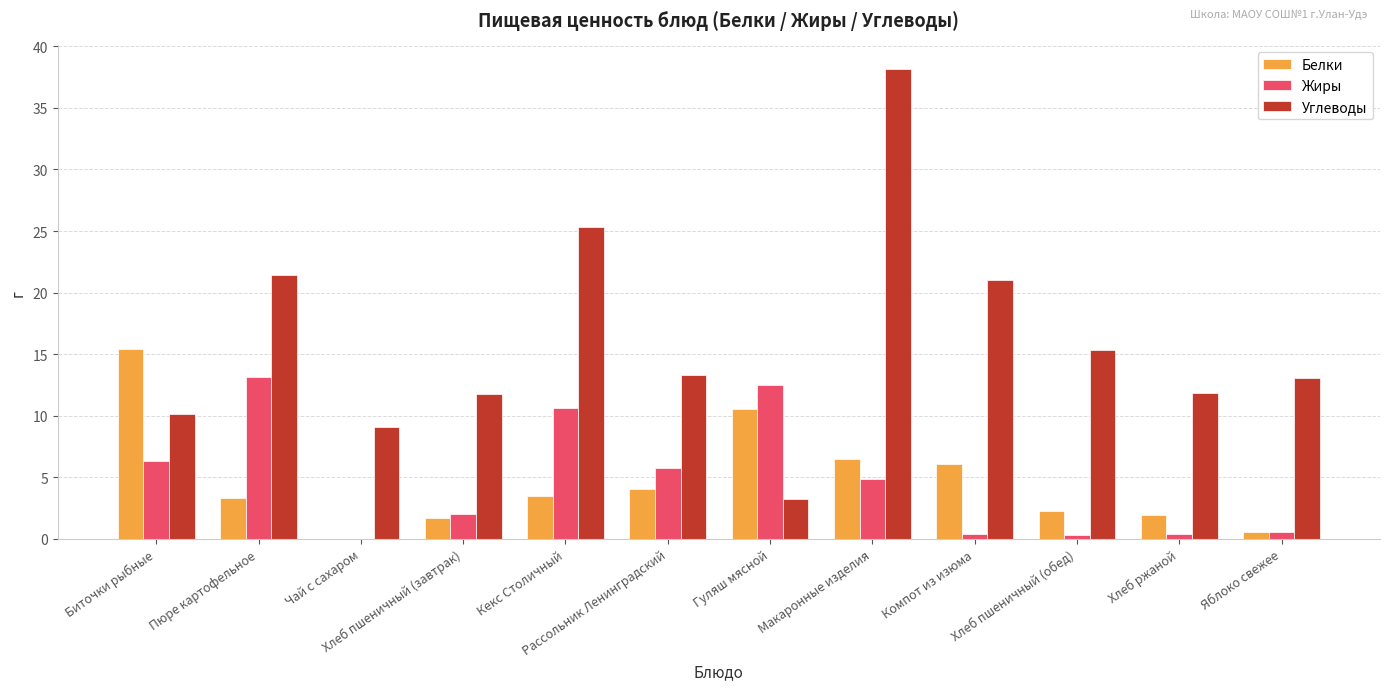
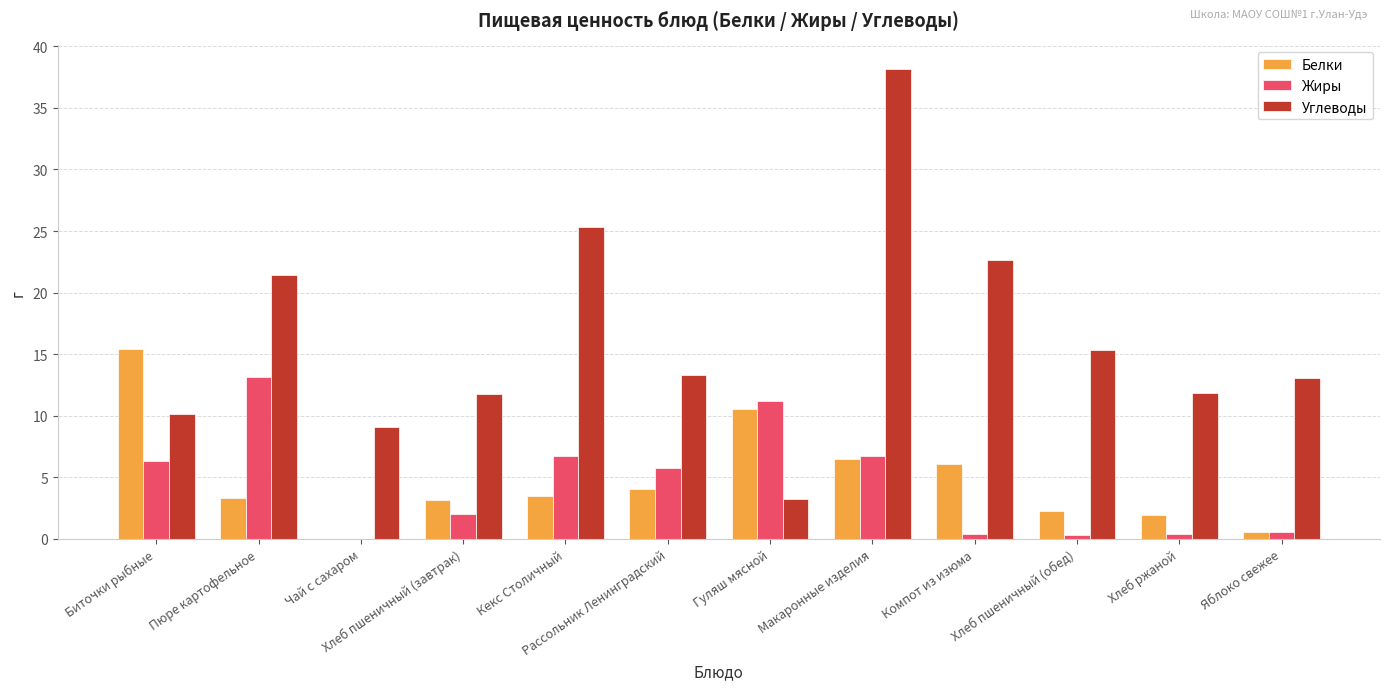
  {
    "Белки": {
      "Биточки рыбные": 15.4,
      "Пюре картофельное": 3.3,
      "Чай с сахаром": 0.0,
-     "Хлеб пшеничный (завтрак)": 1.7,
+     "Хлеб пшеничный (завтрак)": 3.1,
      "Кекс Столичный": 3.5,
      "Рассольник Ленинградский": 4.1,
      "Гуляш мясной": 10.5,
      "Макаронные изделия": 6.5,
      "Компот из изюма": 6.1,
      "Хлеб пшеничный (обед)": 2.3,
      "Хлеб ржаной": 2.0,
      "Яблоко свежее": 0.6
    },
    "Жиры": {
      "Биточки рыбные": 6.3,
      "Пюре картофельное": 13.2,
      "Чай с сахаром": 0.0,
      "Хлеб пшеничный (завтрак)": 2.0,
-     "Кекс Столичный": 10.6,
+     "Кекс Столичный": 6.8,
      "Рассольник Ленинградский": 5.8,
-     "Гуляш мясной": 12.5,
-     "Макаронные изделия": 4.9,
+     "Гуляш мясной": 11.2,
+     "Макаронные изделия": 6.8,
      "Компот из изюма": 0.4,
      "Хлеб пшеничный (обед)": 0.3,
      "Хлеб ржаной": 0.4,
      "Яблоко свежее": 0.6
    },
    "Углеводы": {
      "Биточки рыбные": 10.1,
      "Пюре картофельное": 21.4,
      "Чай с сахаром": 9.1,
      "Хлеб пшеничный (завтрак)": 11.7,
      "Кекс Столичный": 25.3,
      "Рассольник Ленинградский": 13.3,
      "Гуляш мясной": 3.2,
      "Макаронные изделия": 38.2,
-     "Компот из изюма": 21.1,
+     "Компот из изюма": 22.6,
      "Хлеб пшеничный (обед)": 15.3,
      "Хлеб ржаной": 11.9,
      "Яблоко свежее": 13.1
    }
  }
